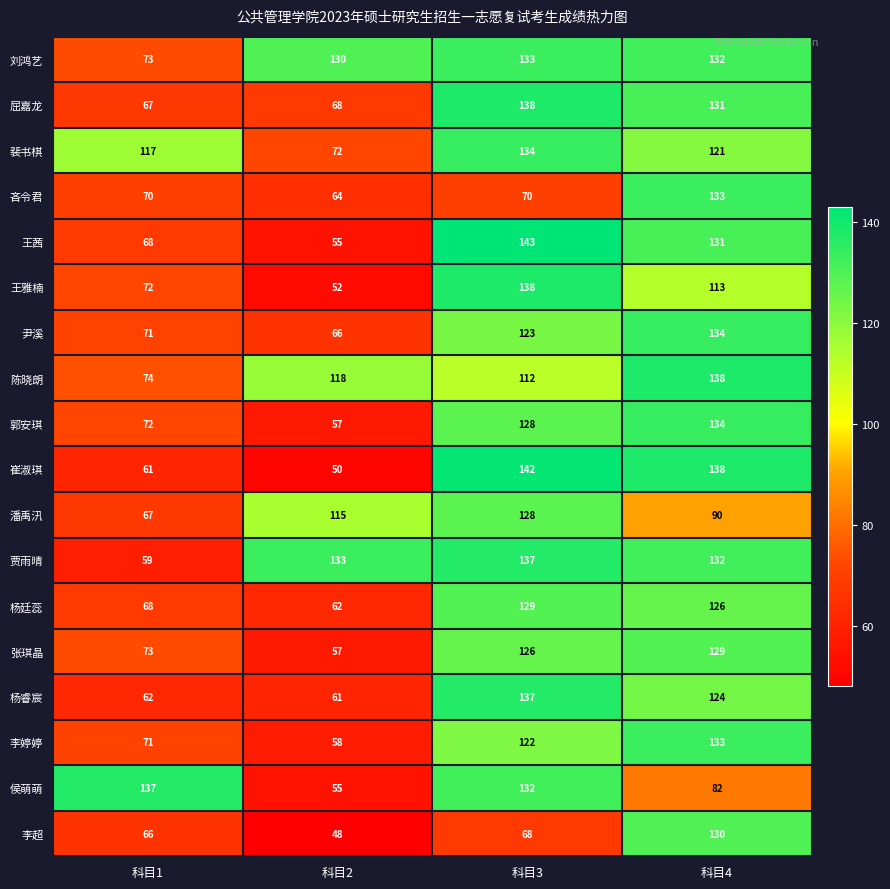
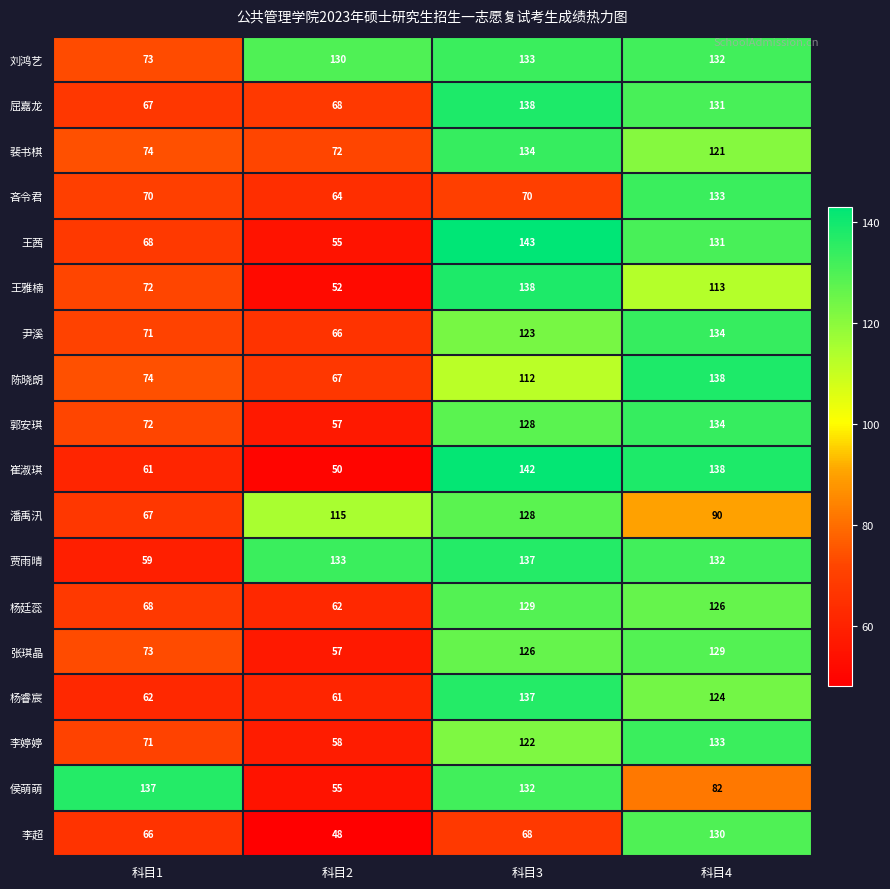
  {
    "刘鸿艺": {
      "科目1": 73,
      "科目2": 130,
      "科目3": 133
    },
    "屈嘉龙": {
      "科目1": 67,
      "科目2": 68,
      "科目3": 138,
      "科目4": 131
    },
    "裴书棋": {
-     "科目1": 117,
+     "科目1": 74,
      "科目2": 72,
      "科目3": 134,
      "科目4": 121
    },
    "吝令君": {
      "科目1": 70,
      "科目2": 64,
      "科目3": 70,
      "科目4": 133
    },
    "王茜": {
      "科目1": 68,
      "科目2": 55,
      "科目3": 143,
      "科目4": 131
    },
    "王雅楠": {
      "科目1": 72,
      "科目2": 52,
      "科目3": 138,
      "科目4": 113
    },
    "尹溪": {
      "科目1": 71,
      "科目2": 66,
      "科目3": 123,
      "科目4": 134
    },
    "陈晓朗": {
      "科目1": 74,
-     "科目2": 118,
+     "科目2": 67,
      "科目3": 112,
      "科目4": 138
    },
    "郭安琪": {
      "科目1": 72,
      "科目2": 57,
      "科目3": 128,
      "科目4": 134
    },
    "崔淑琪": {
      "科目1": 61,
      "科目2": 50,
      "科目3": 142,
      "科目4": 138
    },
    "潘禹汛": {
      "科目1": 67,
      "科目2": 115,
      "科目3": 128,
      "科目4": 90
    },
    "贾雨晴": {
      "科目1": 59,
      "科目2": 133,
      "科目3": 137,
      "科目4": 132
    },
    "杨廷蕊": {
      "科目1": 68,
      "科目2": 62,
      "科目3": 129,
      "科目4": 126
    },
    "张琪晶": {
      "科目1": 73,
      "科目2": 57,
      "科目3": 126,
      "科目4": 129
    },
    "杨睿宸": {
      "科目1": 62,
      "科目2": 61,
      "科目3": 137,
      "科目4": 124
    },
    "李婷婷": {
      "科目1": 71,
      "科目2": 58,
      "科目3": 122,
      "科目4": 133
    },
    "侯萌萌": {
      "科目1": 137,
      "科目2": 55,
      "科目3": 132,
      "科目4": 82
    },
    "李超": {
      "科目1": 66,
      "科目2": 48,
      "科目3": 68,
      "科目4": 130
    }
  }
